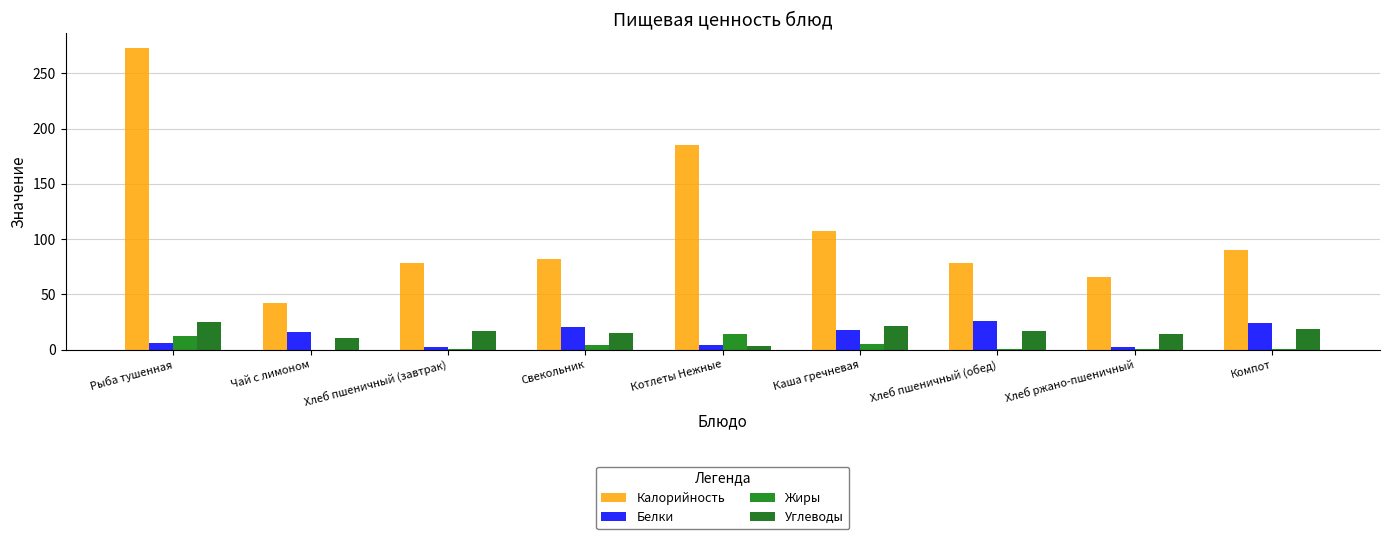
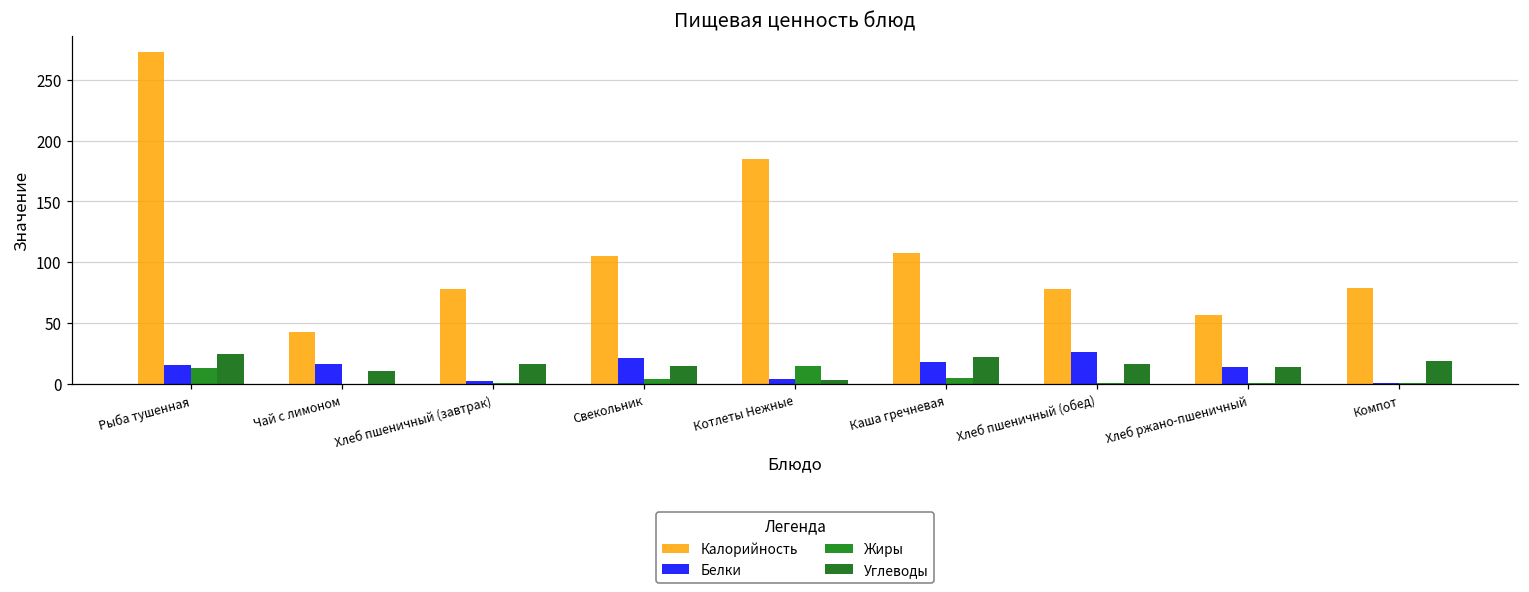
  {
    "Калорийность": {
      "Рыба тушенная": 273,
      "Чай с лимоном": 42,
      "Хлеб пшеничный (завтрак)": 78,
-     "Свекольник": 82,
+     "Свекольник": 105,
      "Котлеты Нежные": 185,
      "Каша гречневая": 108,
      "Хлеб пшеничный (обед)": 78,
-     "Хлеб ржано-пшеничный": 66,
-     "Компот": 90
+     "Хлеб ржано-пшеничный": 57,
+     "Компот": 79
    },
    "Белки": {
-     "Рыба тушенная": 6,
+     "Рыба тушенная": 15,
      "Чай с лимоном": 16,
      "Хлеб пшеничный (завтрак)": 2,
      "Свекольник": 21,
      "Котлеты Нежные": 4,
      "Каша гречневая": 17,
      "Хлеб пшеничный (обед)": 26,
-     "Хлеб ржано-пшеничный": 2,
-     "Компот": 24
+     "Хлеб ржано-пшеничный": 14,
+     "Компот": 0
    }
  }
